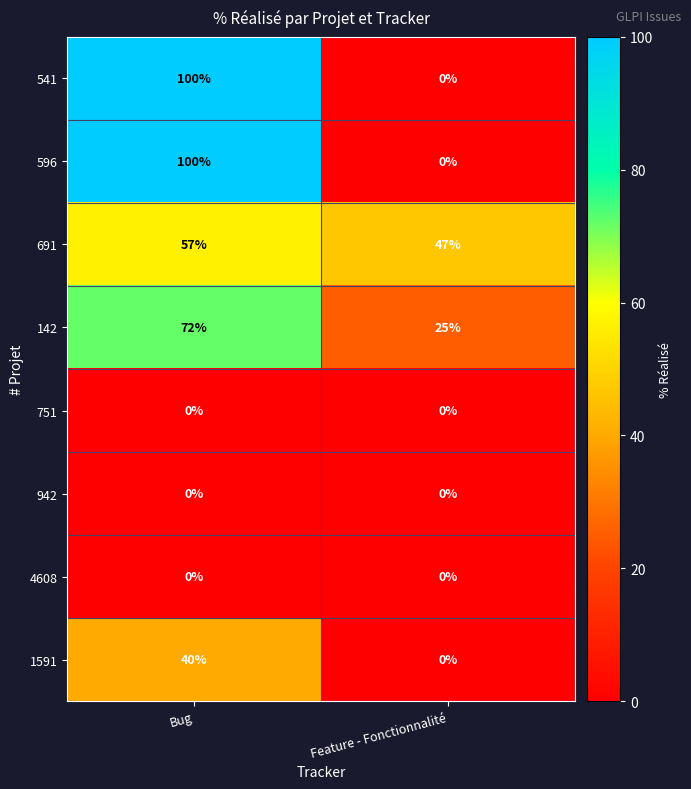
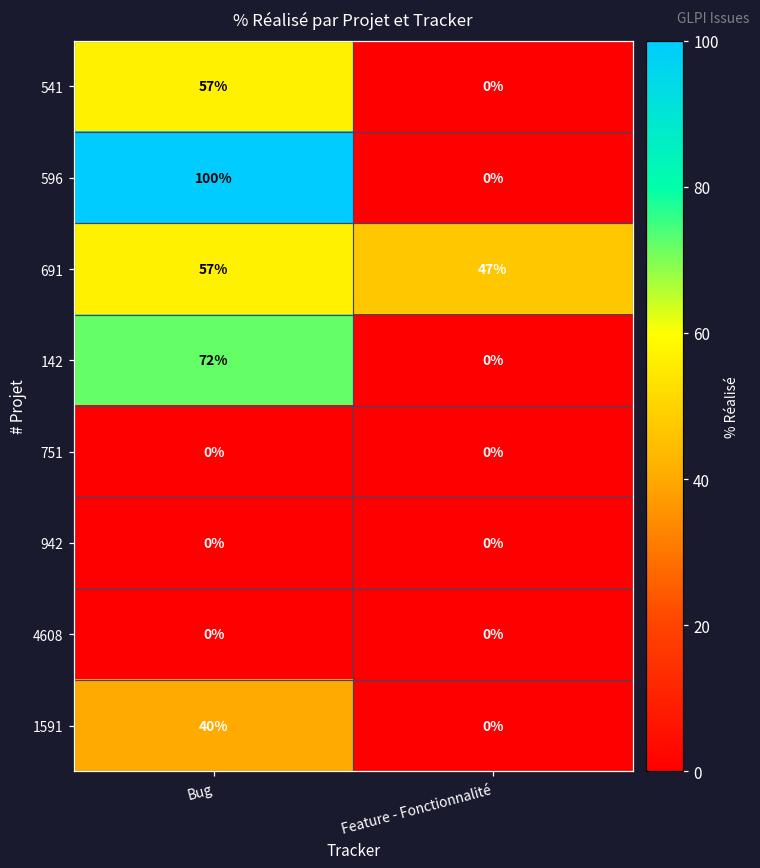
  {
    "541": {
-     "Bug": "100%",
+     "Bug": "57%",
      "Feature - Fonctionnalité": "0%"
    },
    "596": {
      "Bug": "100%",
      "Feature - Fonctionnalité": "0%"
    },
    "691": {
      "Bug": "57%",
      "Feature - Fonctionnalité": "47%"
    },
    "142": {
      "Bug": "72%",
-     "Feature - Fonctionnalité": "25%"
+     "Feature - Fonctionnalité": "0%"
    },
    "751": {
      "Bug": "0%",
      "Feature - Fonctionnalité": "0%"
    },
    "942": {
      "Bug": "0%",
      "Feature - Fonctionnalité": "0%"
    },
    "4608": {
      "Bug": "0%",
      "Feature - Fonctionnalité": "0%"
    },
    "1591": {
      "Bug": "40%",
      "Feature - Fonctionnalité": "0%"
    }
  }
